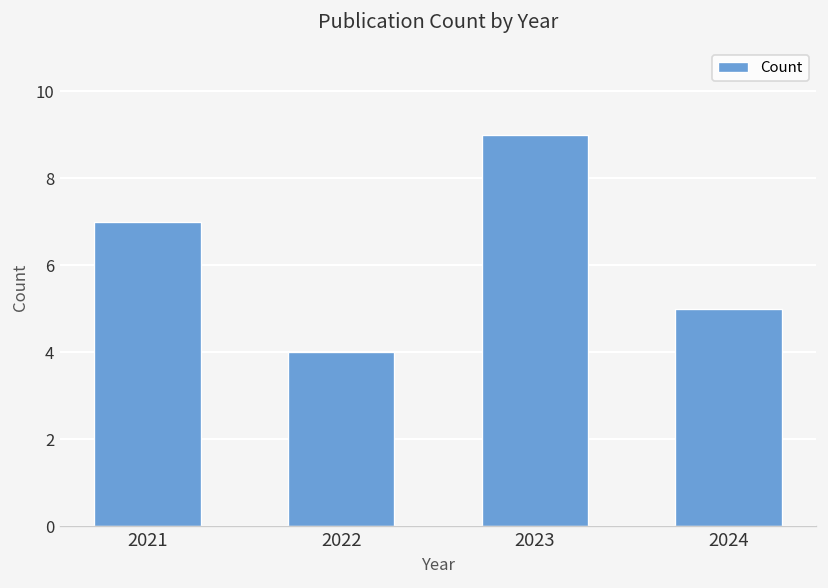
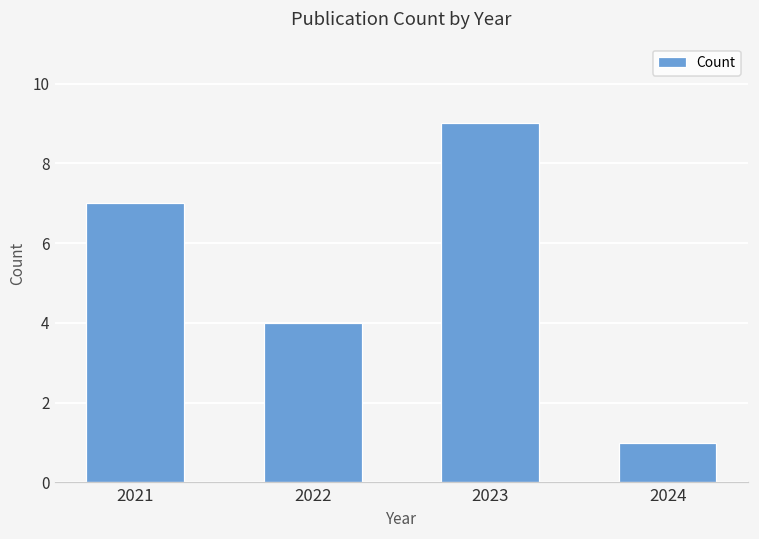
  {
    "2021": 7,
    "2022": 4,
    "2023": 9,
-   "2024": 5
+   "2024": 1
  }
